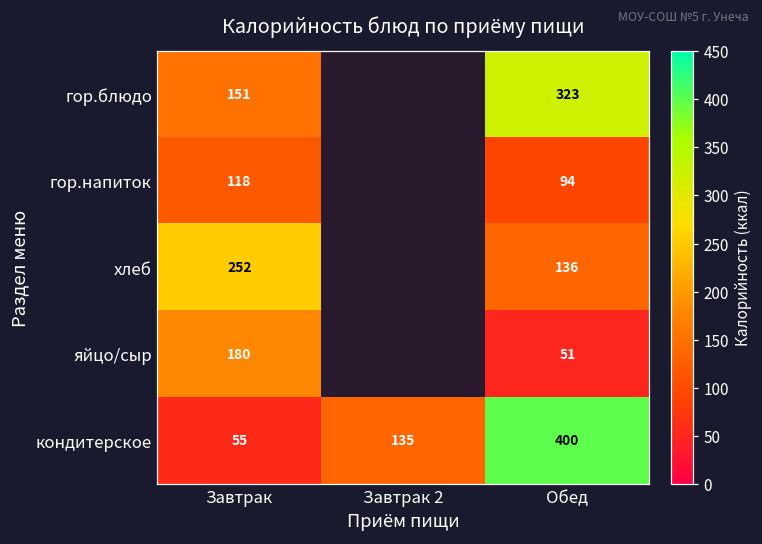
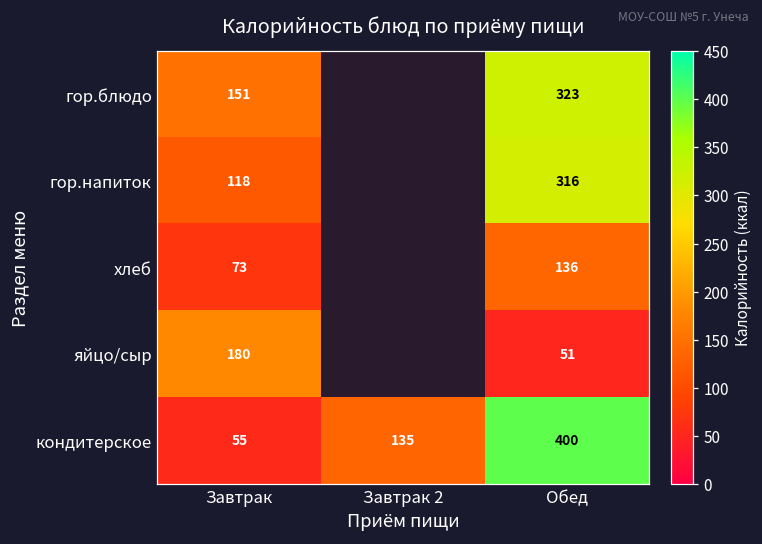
  {
    "гор.блюдо": {
      "Завтрак": 151,
      "Обед": 323
    },
    "гор.напиток": {
      "Завтрак": 118,
-     "Обед": 94
+     "Обед": 316
    },
    "хлеб": {
-     "Завтрак": 252,
+     "Завтрак": 73,
      "Обед": 136
    },
    "яйцо/сыр": {
      "Завтрак": 180,
      "Обед": 51
    },
    "кондитерское": {
      "Завтрак": 55,
      "Завтрак 2": 135,
      "Обед": 400
    }
  }
